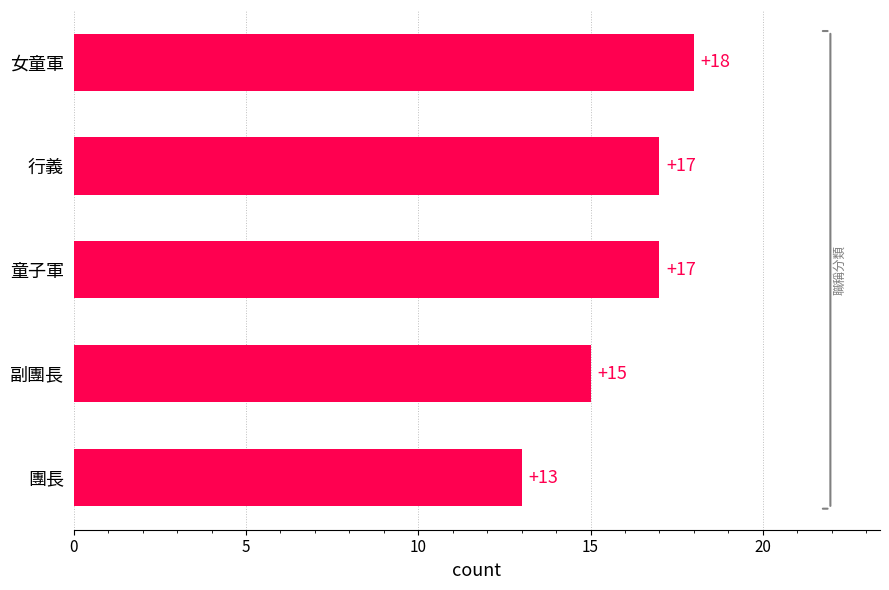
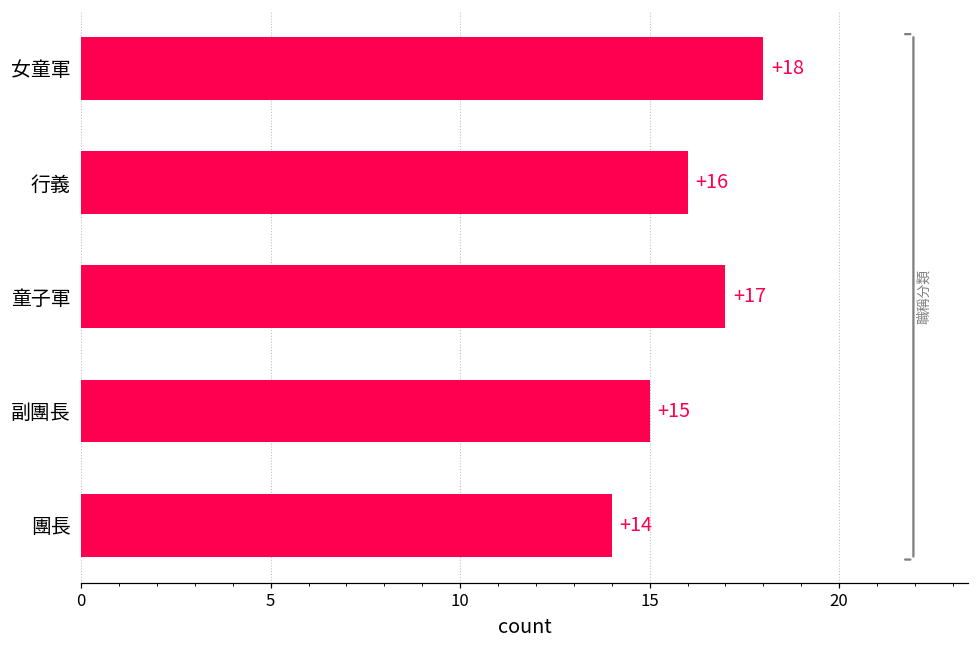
  {
    "女童軍": "+18",
-   "行義": "+17",
+   "行義": "+16",
    "童子軍": "+17",
    "副團長": "+15",
-   "團長": "+13"
+   "團長": "+14"
  }
